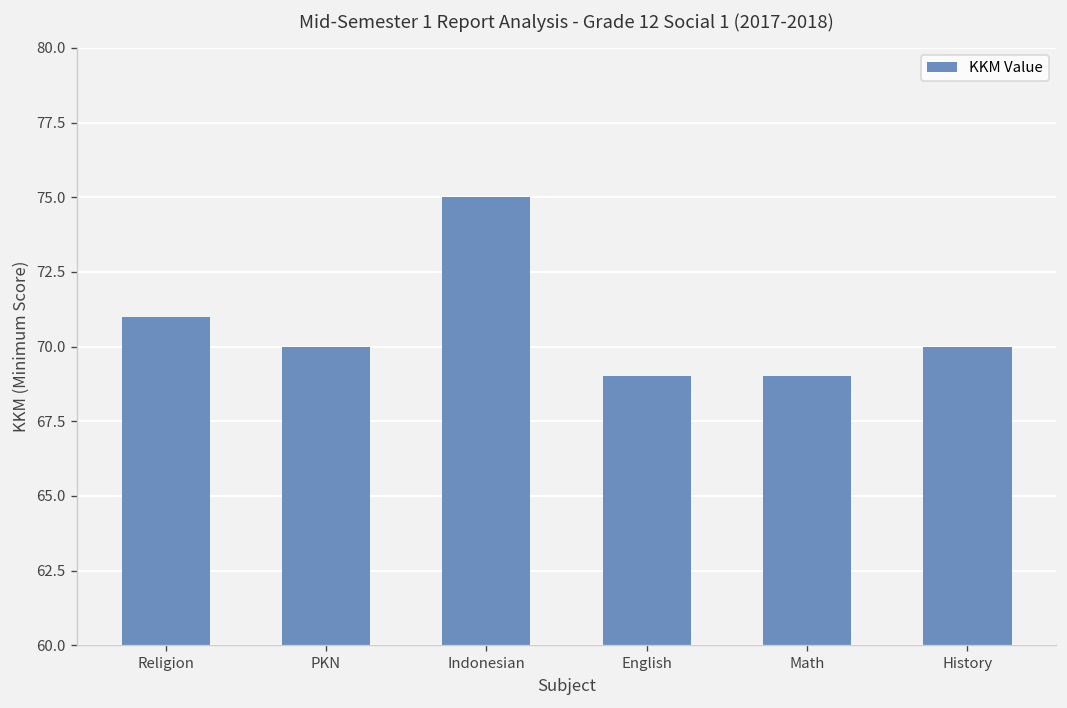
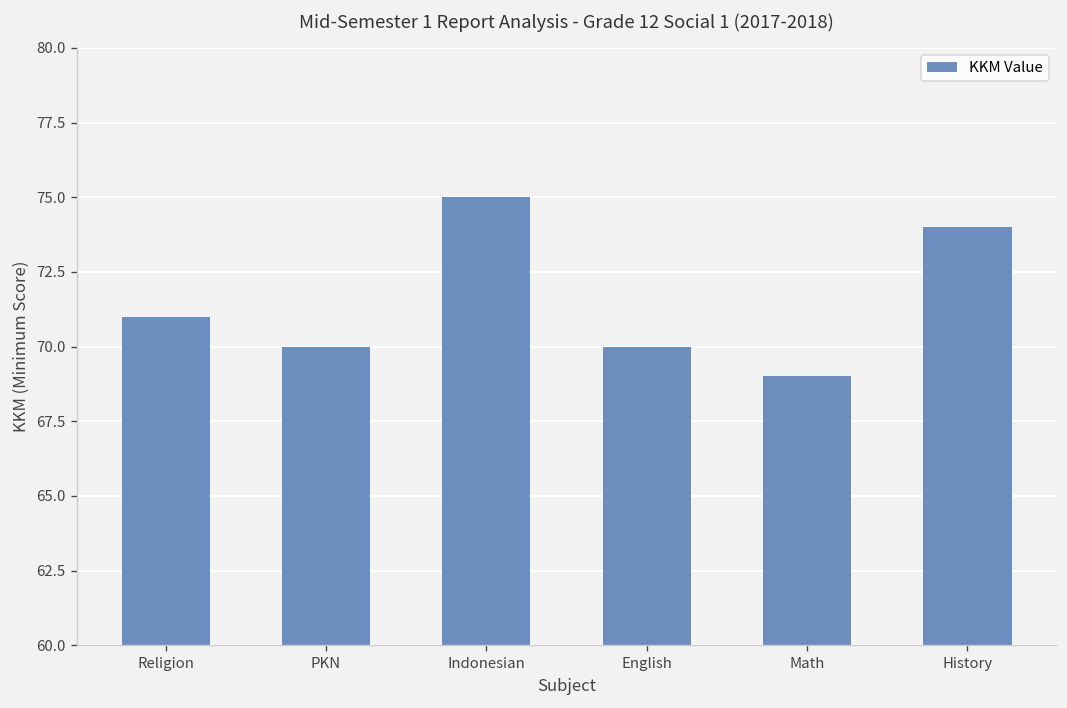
  {
    "Religion": 71,
    "PKN": 70,
    "Indonesian": 75,
-   "English": 69,
+   "English": 70,
    "Math": 69,
-   "History": 70
+   "History": 74
  }
